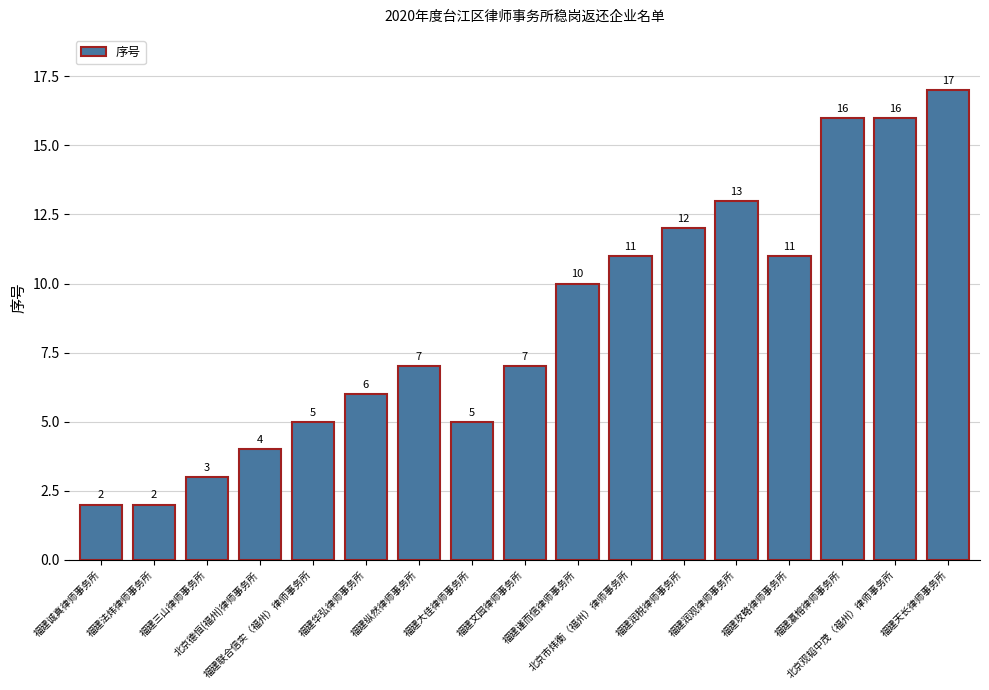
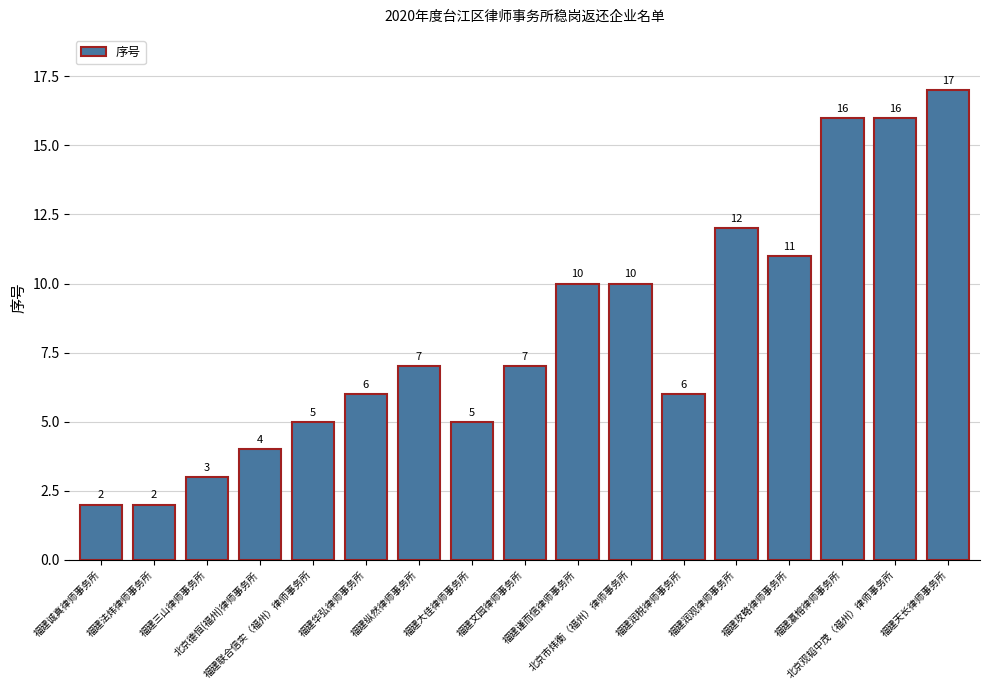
  {
    "福建诚真律师事务所": 2,
    "福建法炜律师事务所": 2,
    "福建三山律师事务所": 3,
    "北京德恒(福州)律师事务所": 4,
    "福建联合信实（福州）律师事务所": 5,
    "福建华弘律师事务所": 6,
    "福建纵然律师事务所": 7,
    "福建大佳律师事务所": 5,
    "福建文园律师事务所": 7,
    "福建谨而信律师事务所": 10,
-   "北京市炜衡（福州）律师事务所": 11,
-   "福建润税律师事务所": 12,
-   "福建润观律师事务所": 13,
+   "北京市炜衡（福州）律师事务所": 10,
+   "福建润税律师事务所": 6,
+   "福建润观律师事务所": 12,
    "福建攻略律师事务所": 11,
    "福建瀛榕律师事务所": 16,
    "北京观韬中茂（福州）律师事务所": 16,
    "福建天长律师事务所": 17
  }
